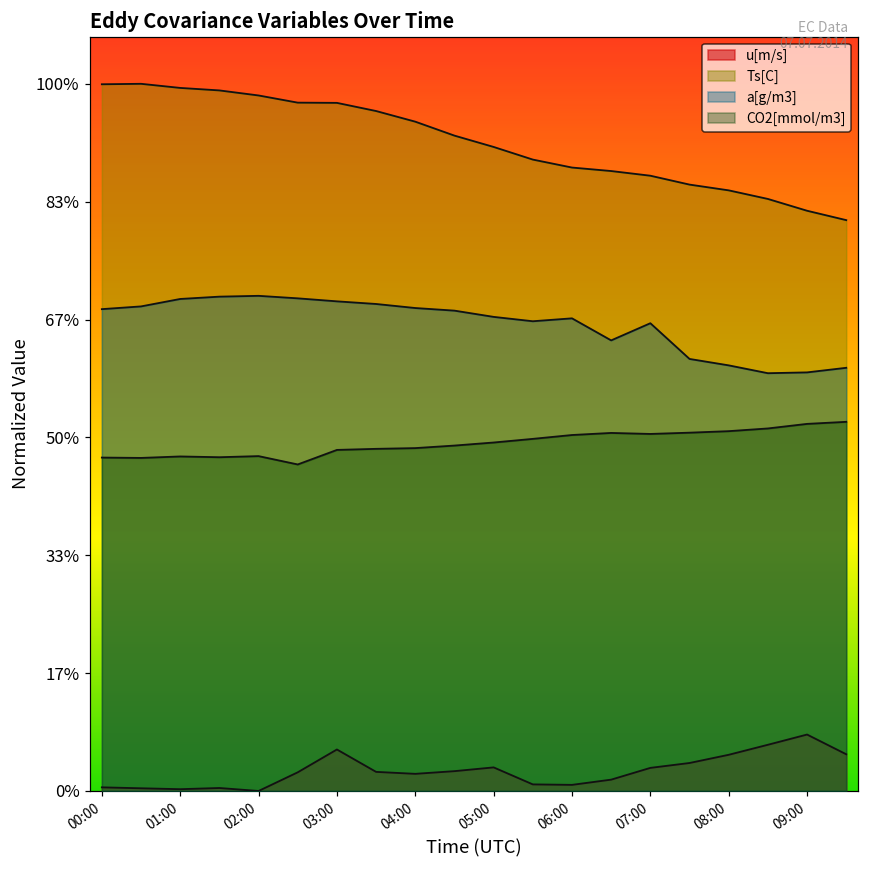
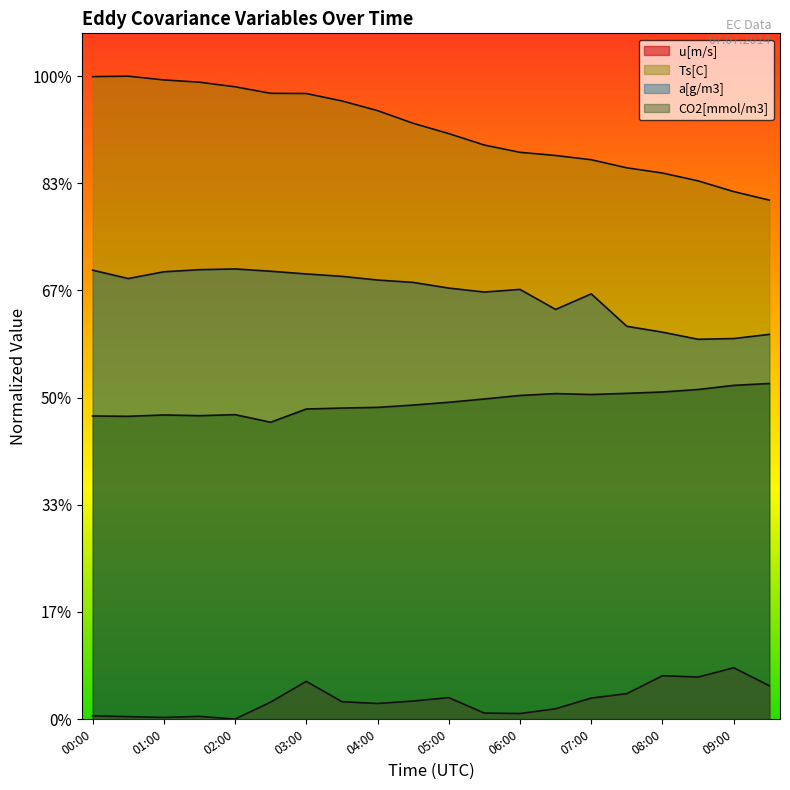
  {
    "u[m/s]": {
      "00:00": "1%",
      "01:00": "0%",
      "02:00": "0%",
      "03:00": "6%",
      "04:00": "2%",
      "05:00": "3%",
      "06:00": "1%",
      "07:00": "3%",
-     "08:00": "5%",
+     "08:00": "7%",
      "09:00": "8%"
    },
    "a[g/m3]": {
-     "00:00": "68%",
+     "00:00": "70%",
      "01:00": "70%",
      "02:00": "70%",
      "03:00": "69%",
      "04:00": "68%",
      "05:00": "67%",
      "06:00": "67%",
      "07:00": "66%",
      "08:00": "60%",
      "09:00": "59%"
    }
  }
